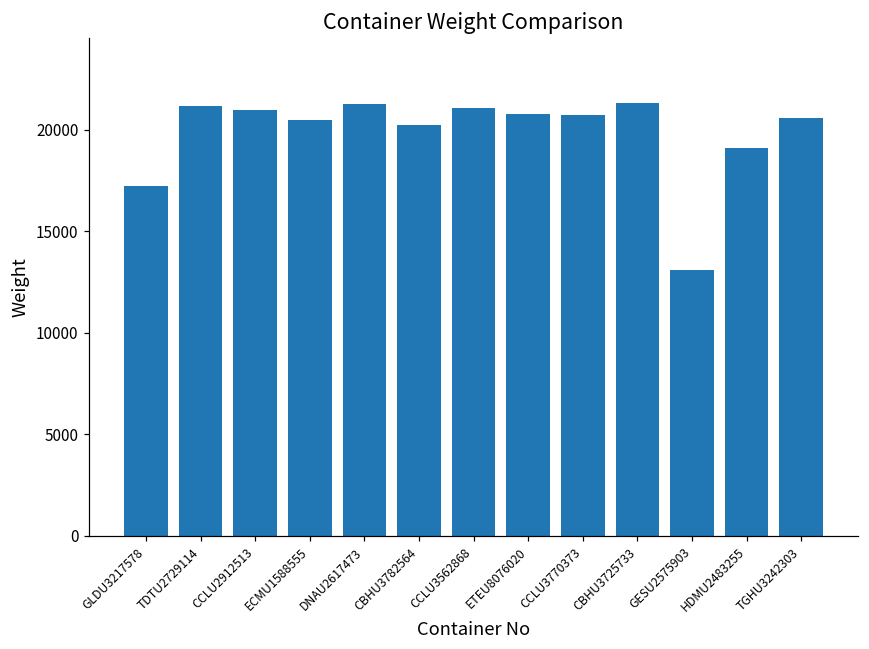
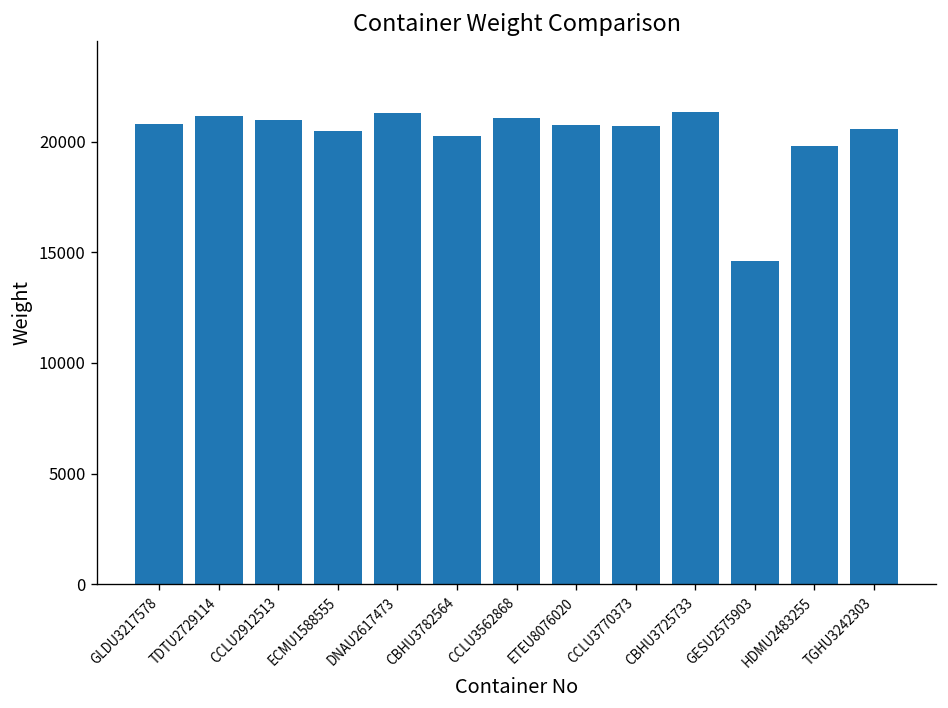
  {
-   "GLDU3217578": 17200,
+   "GLDU3217578": 20800,
    "TDTU2729114": 21200,
    "CCLU2912513": 21000,
    "ECMU1588555": 20500,
    "DNAU2617473": 21300,
    "CBHU3782564": 20300,
    "CCLU3562868": 21100,
    "ETEU8076020": 20800,
    "CCLU3770373": 20700,
    "CBHU3725733": 21300,
-   "GESU2575903": 13100,
-   "HDMU2483255": 19100,
+   "GESU2575903": 14600,
+   "HDMU2483255": 19800,
    "TGHU3242303": 20600
  }
